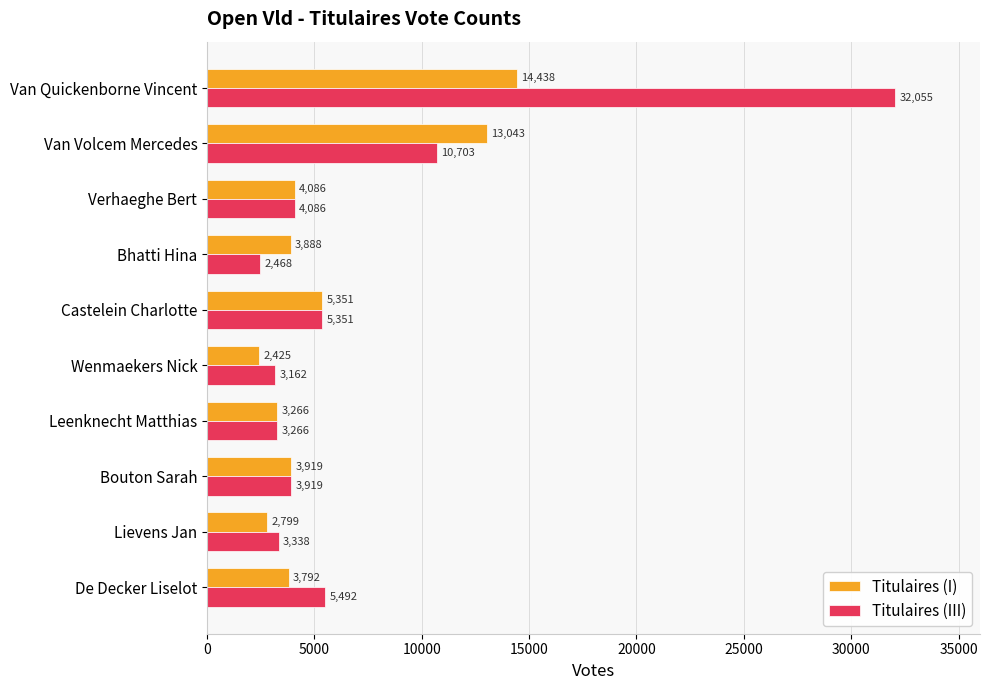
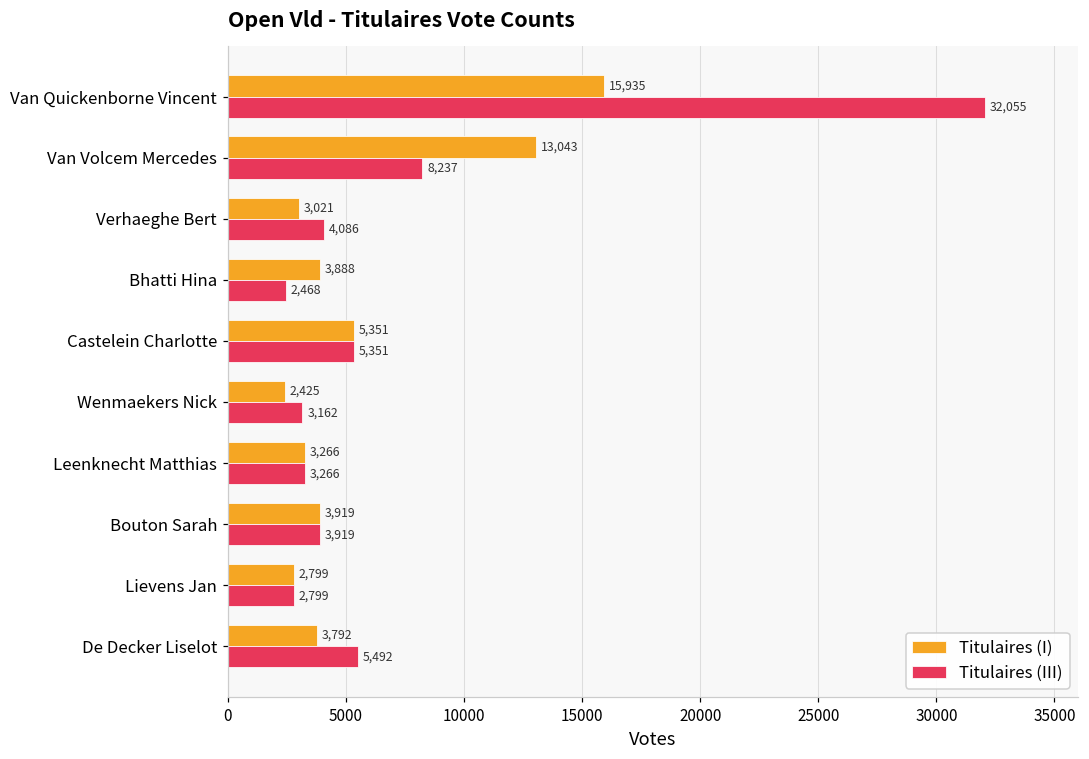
  {
    "Titulaires (I)": {
-     "Van Quickenborne Vincent": "14,438",
+     "Van Quickenborne Vincent": "15,935",
      "Van Volcem Mercedes": "13,043",
-     "Verhaeghe Bert": "4,086",
+     "Verhaeghe Bert": "3,021",
      "Bhatti Hina": "3,888",
      "Castelein Charlotte": "5,351",
      "Wenmaekers Nick": "2,425",
      "Leenknecht Matthias": "3,266",
      "Bouton Sarah": "3,919",
      "Lievens Jan": "2,799",
      "De Decker Liselot": "3,792"
    },
    "Titulaires (III)": {
      "Van Quickenborne Vincent": "32,055",
-     "Van Volcem Mercedes": "10,703",
+     "Van Volcem Mercedes": "8,237",
      "Verhaeghe Bert": "4,086",
      "Bhatti Hina": "2,468",
      "Castelein Charlotte": "5,351",
      "Wenmaekers Nick": "3,162",
      "Leenknecht Matthias": "3,266",
      "Bouton Sarah": "3,919",
-     "Lievens Jan": "3,338",
+     "Lievens Jan": "2,799",
      "De Decker Liselot": "5,492"
    }
  }
